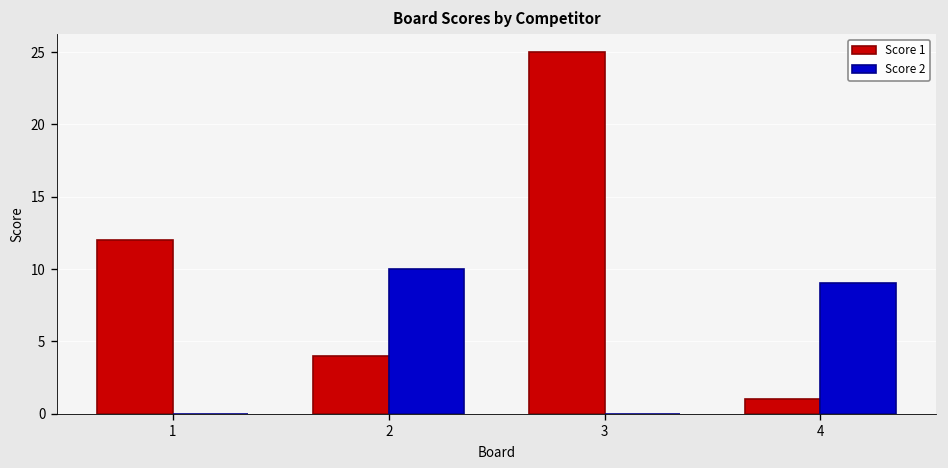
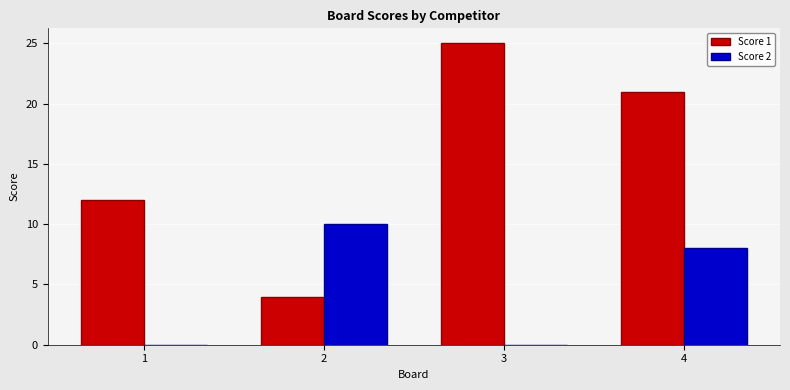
  {
    "Score 1": {
      "1": 12,
      "2": 4,
      "3": 25,
-     "4": 1
+     "4": 21
    },
    "Score 2": {
      "1": 0,
      "2": 10,
      "3": 0,
-     "4": 9
+     "4": 8
    }
  }
